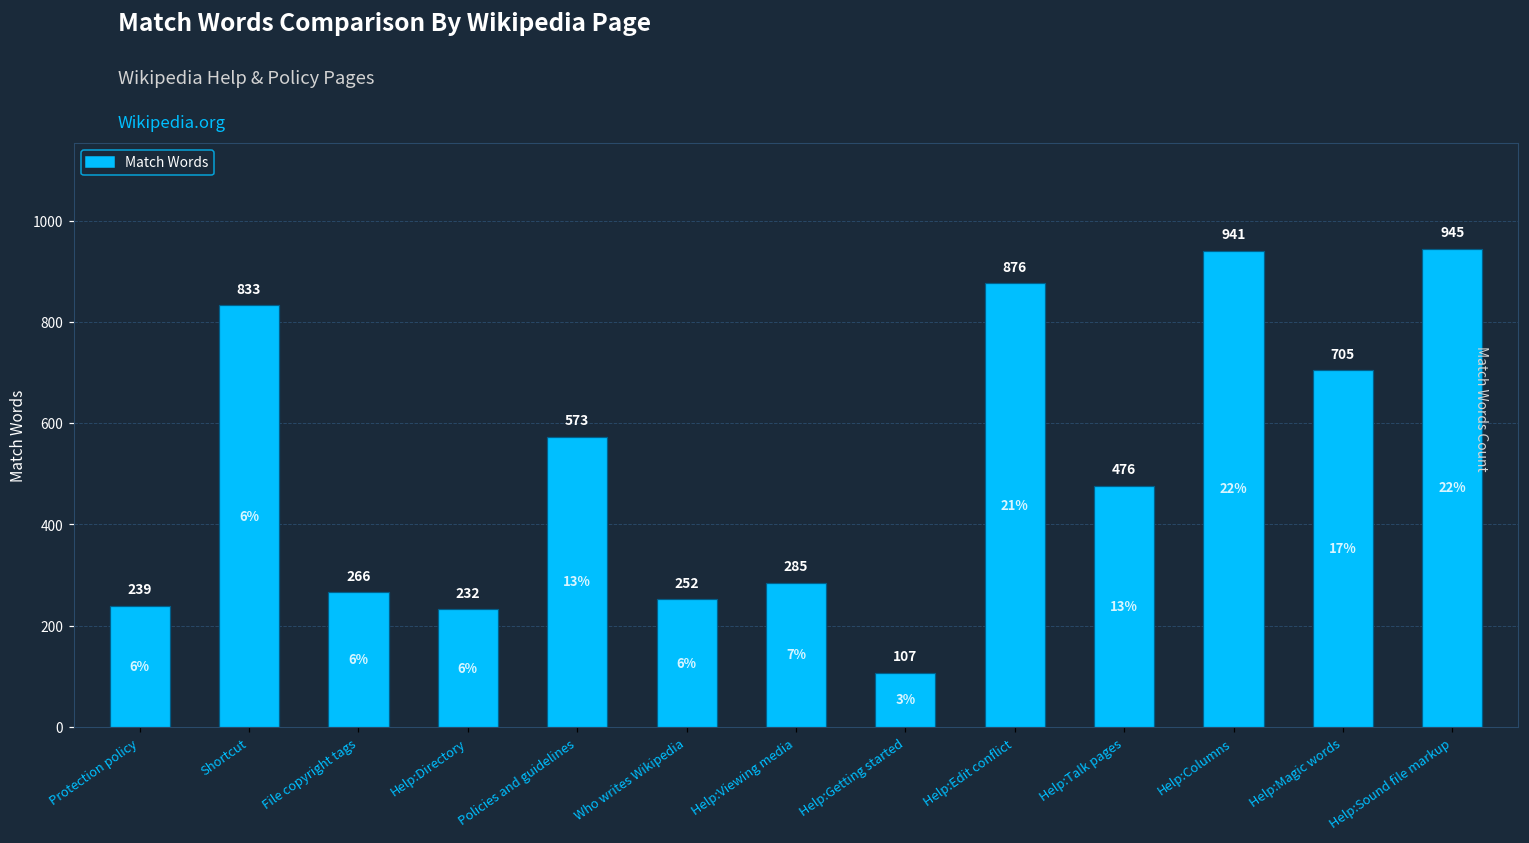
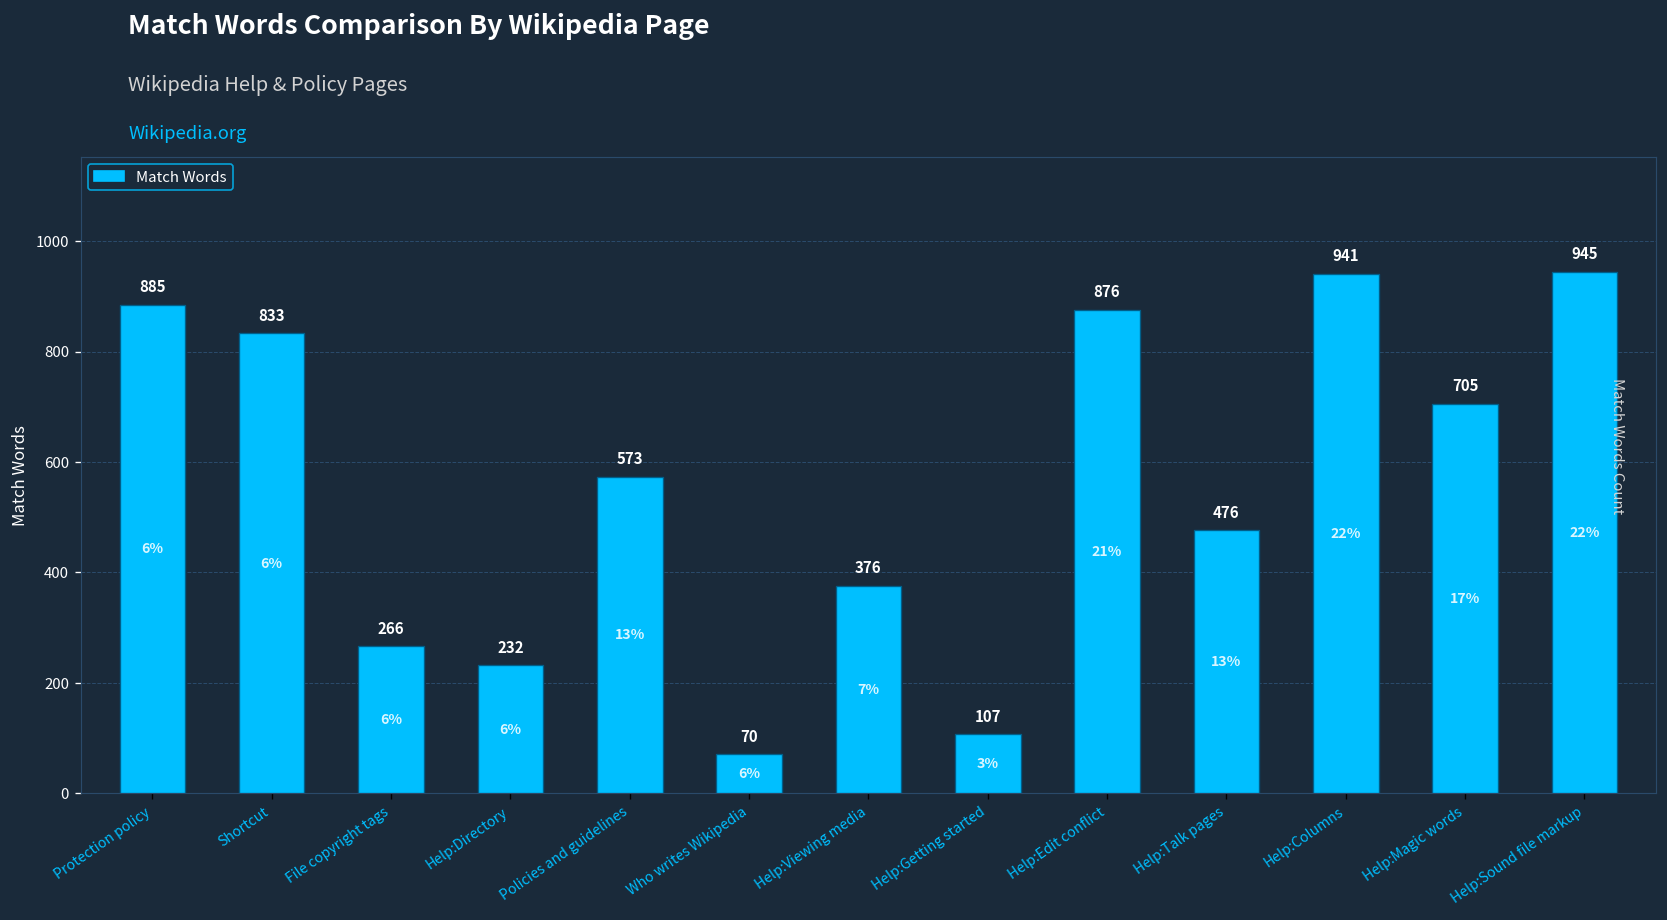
  {
-   "Protection policy": 239,
+   "Protection policy": 885,
    "Shortcut": 833,
    "File copyright tags": 266,
    "Help:Directory": 232,
    "Policies and guidelines": 573,
-   "Who writes Wikipedia": 252,
-   "Help:Viewing media": 285,
+   "Who writes Wikipedia": 70,
+   "Help:Viewing media": 376,
    "Help:Getting started": 107,
    "Help:Edit conflict": 876,
    "Help:Talk pages": 476,
    "Help:Columns": 941,
    "Help:Magic words": 705,
    "Help:Sound file markup": 945
  }
